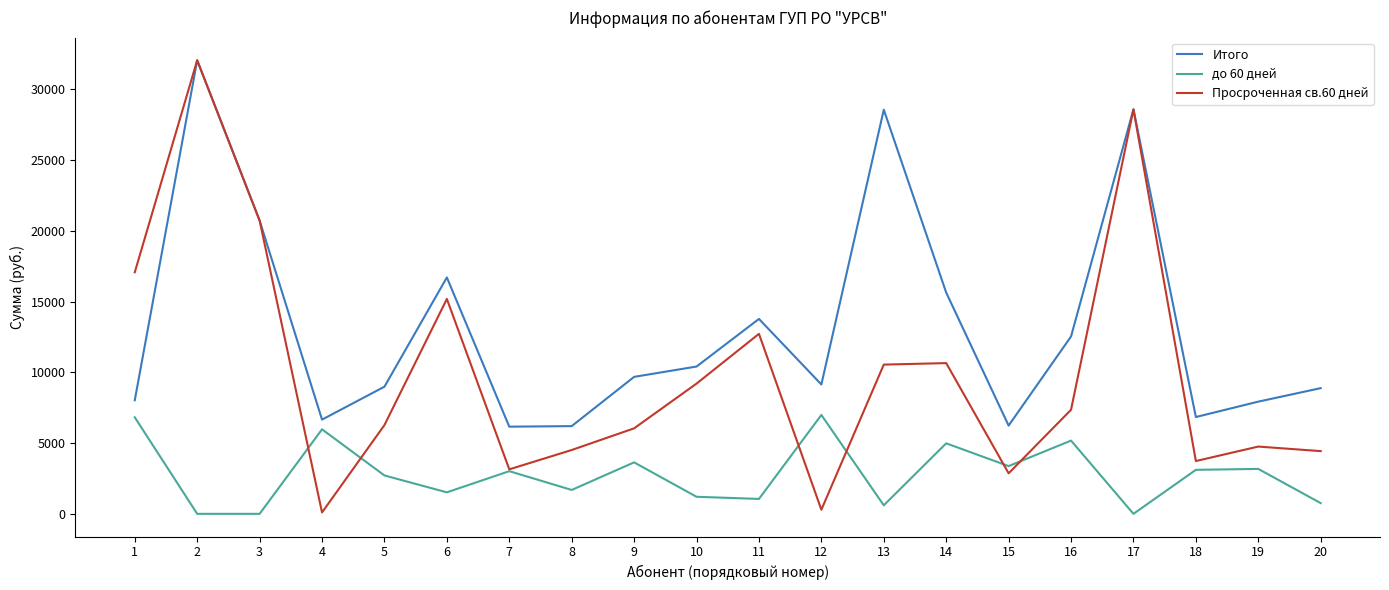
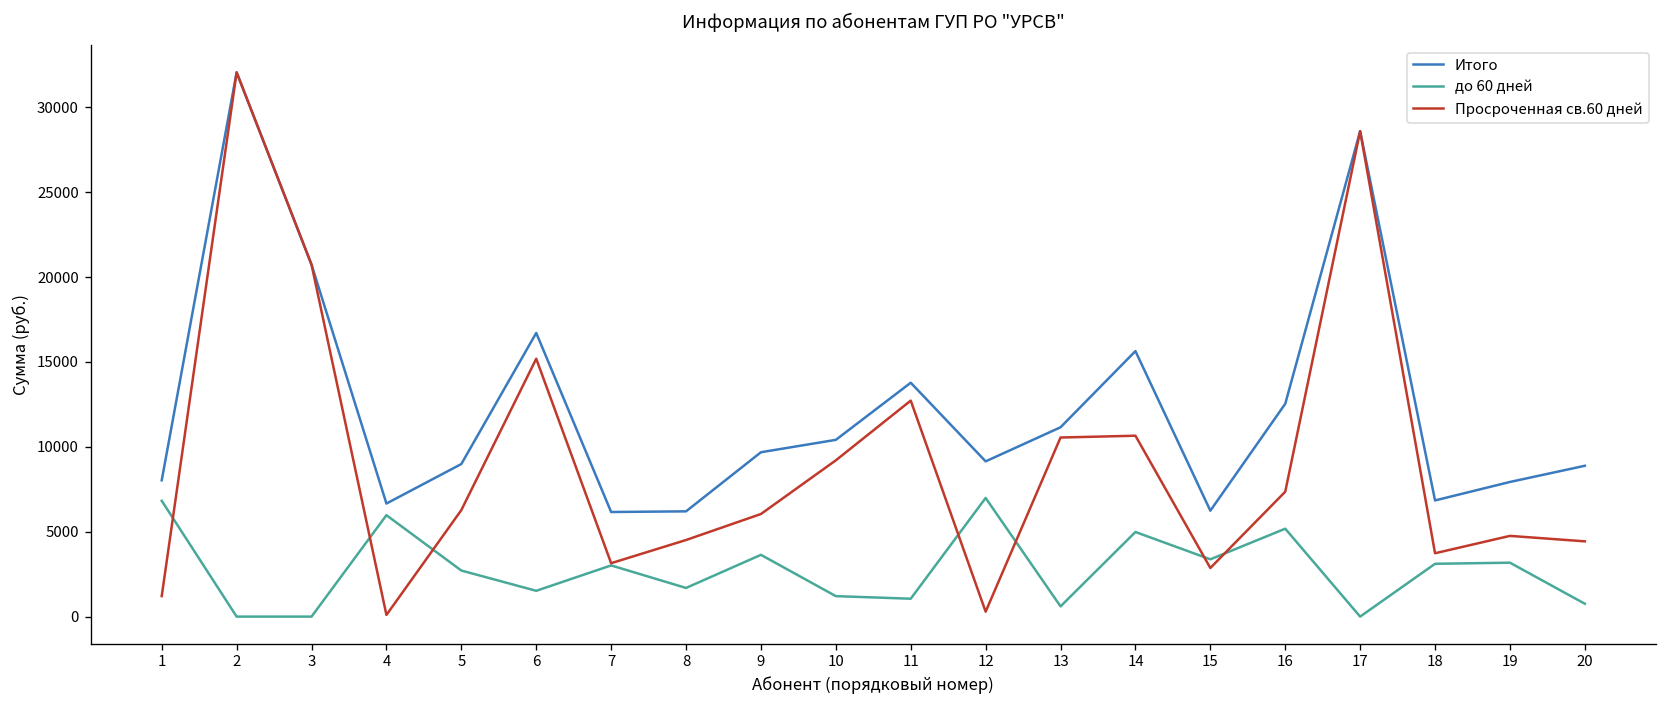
  {
    "Итого": {
      "1": 8000,
      "4": 6700,
      "5": 9000,
      "6": 16700,
      "7": 6200,
      "8": 6200,
      "9": 9700,
      "10": 10400,
      "11": 13800,
      "12": 9100,
-     "13": 28600,
+     "13": 11200,
      "14": 15600,
      "15": 6200,
      "16": 12500,
      "18": 6800,
      "19": 7900,
      "20": 8900
    },
    "до 60 дней": {
      "1": 6800,
      "2": 0,
      "3": 0,
      "4": 6000,
      "5": 2700,
      "6": 1500,
      "8": 1700,
      "9": 3600,
      "10": 1200,
      "11": 1100,
      "12": 7000,
      "13": 600,
      "14": 5000,
      "15": 3400,
      "16": 5200,
      "17": 0,
      "18": 3100,
      "19": 3200,
      "20": 800
    },
    "Просроченная св.60 дней": {
-     "1": 17100,
+     "1": 1200,
      "4": 100,
      "5": 6300,
      "6": 15200,
      "8": 4500,
      "9": 6000,
      "10": 9200,
      "11": 12700,
      "12": 300,
      "13": 10600,
      "14": 10700,
      "15": 2900,
      "16": 7400,
      "18": 3700,
      "19": 4800,
      "20": 4400
    }
  }
